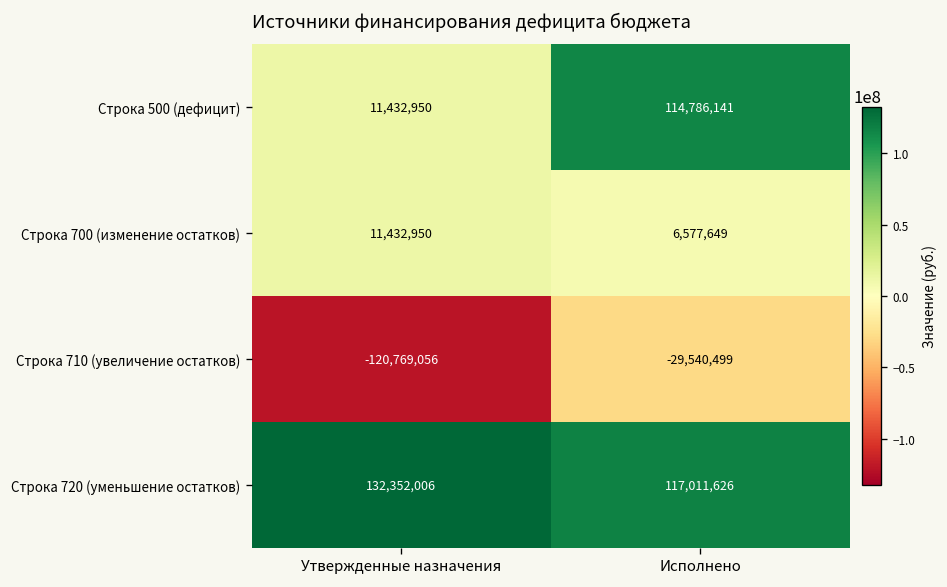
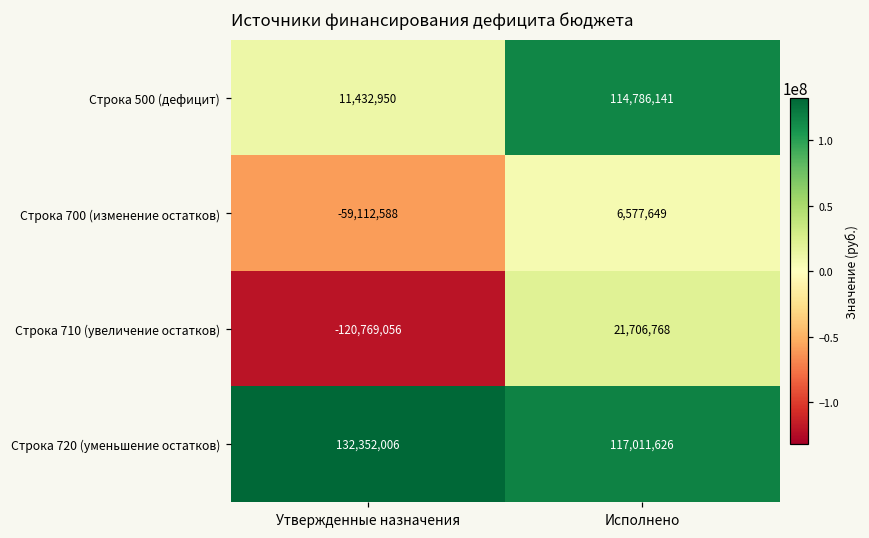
  {
    "Строка 500 (дефицит)": {
      "Утвержденные назначения": "11,432,950",
      "Исполнено": "114,786,141"
    },
    "Строка 700 (изменение остатков)": {
-     "Утвержденные назначения": "11,432,950",
+     "Утвержденные назначения": "-59,112,588",
      "Исполнено": "6,577,649"
    },
    "Строка 710 (увеличение остатков)": {
      "Утвержденные назначения": "-120,769,056",
-     "Исполнено": "-29,540,499"
+     "Исполнено": "21,706,768"
    },
    "Строка 720 (уменьшение остатков)": {
      "Утвержденные назначения": "132,352,006",
      "Исполнено": "117,011,626"
    }
  }
